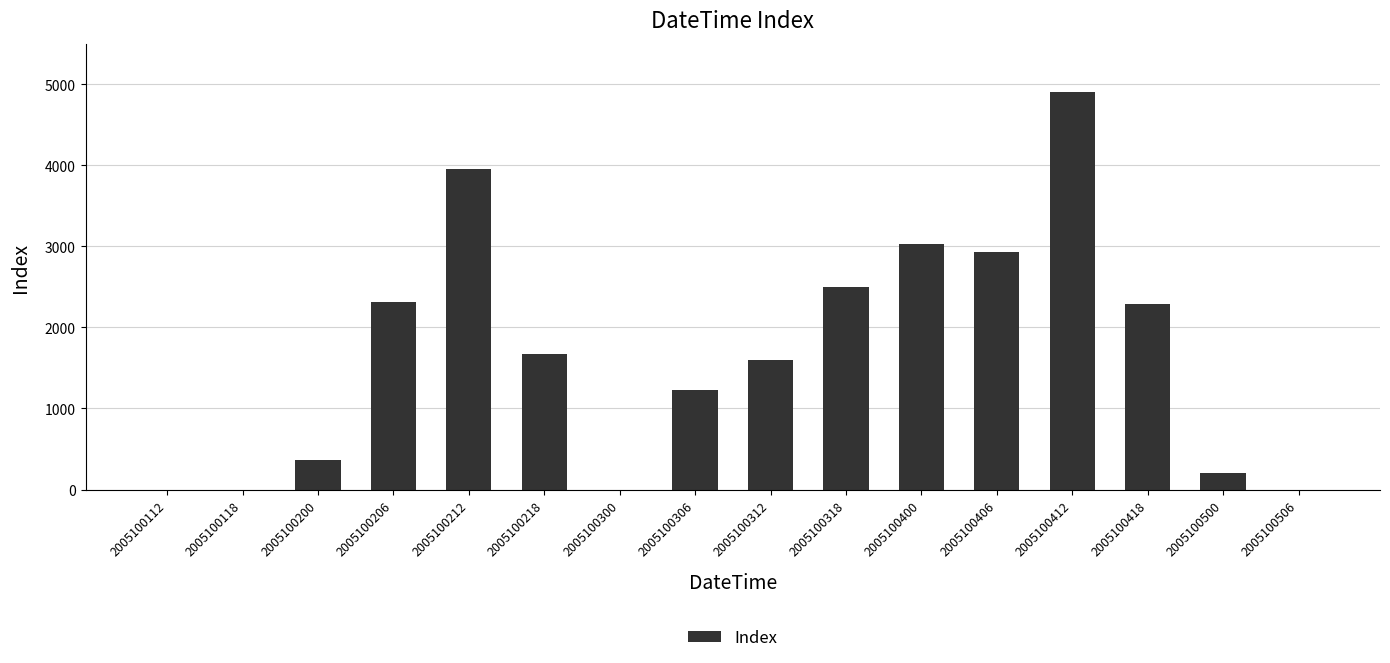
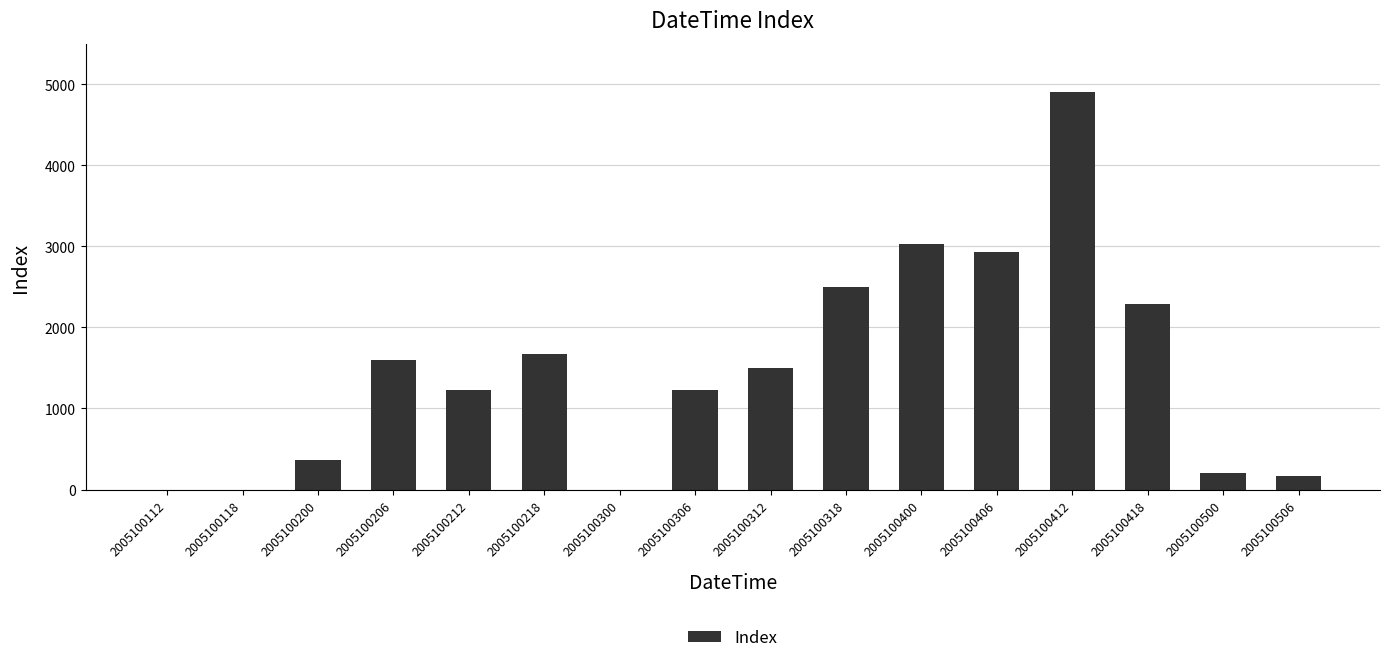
  {
    "2005100112": 0,
    "2005100118": 0,
    "2005100200": 400,
-   "2005100206": 2300,
-   "2005100212": 4000,
+   "2005100206": 1600,
+   "2005100212": 1200,
    "2005100218": 1700,
    "2005100300": 0,
    "2005100306": 1200,
-   "2005100312": 1600,
+   "2005100312": 1500,
    "2005100318": 2500,
    "2005100400": 3000,
    "2005100406": 2900,
    "2005100412": 4900,
    "2005100418": 2300,
    "2005100500": 200,
-   "2005100506": 0
+   "2005100506": 200
  }
